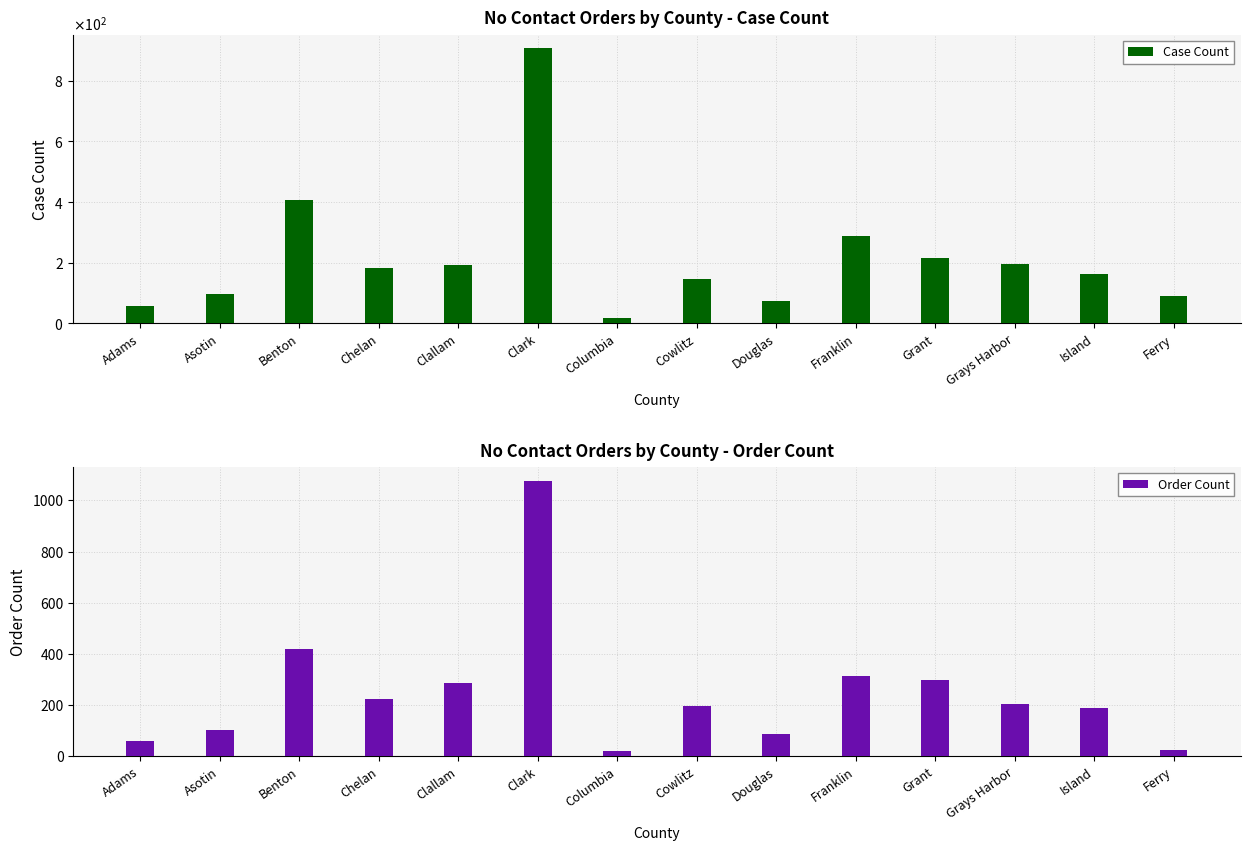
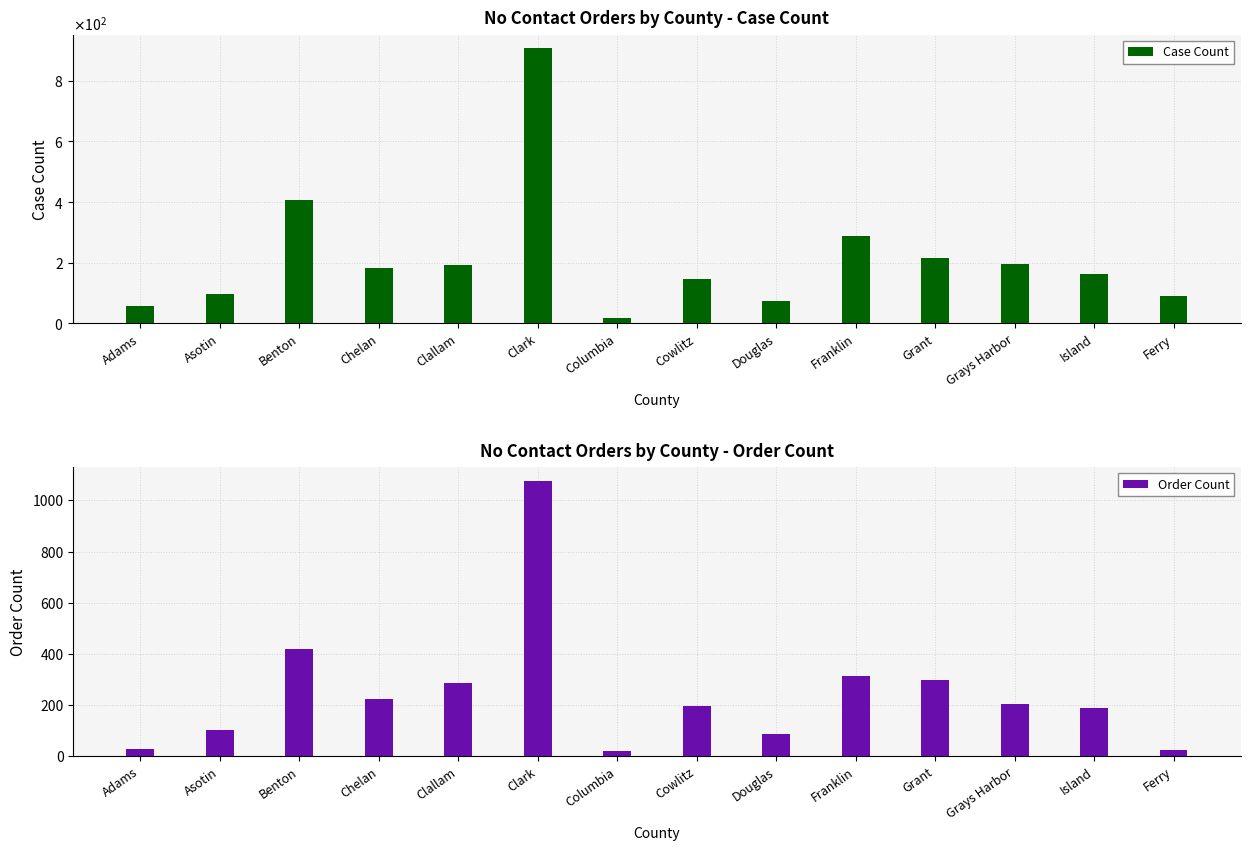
  {
    "No Contact Orders by County - Case Count": {
      "Adams": 60,
      "Asotin": 100,
      "Benton": 410,
      "Chelan": 180,
      "Clallam": 190,
      "Clark": 910,
      "Columbia": 20,
      "Cowlitz": 150,
      "Douglas": 80,
      "Franklin": 290,
      "Grant": 220,
      "Grays Harbor": 200,
      "Island": 160,
      "Ferry": 90
    },
    "No Contact Orders by County - Order Count": {
-     "Adams": 60,
+     "Adams": 30,
      "Asotin": 100,
      "Benton": 420,
      "Chelan": 220,
      "Clallam": 290,
      "Clark": 1080,
      "Columbia": 20,
      "Cowlitz": 200,
      "Douglas": 90,
      "Franklin": 310,
      "Grant": 300,
      "Grays Harbor": 200,
      "Island": 190,
      "Ferry": 20
    }
  }
